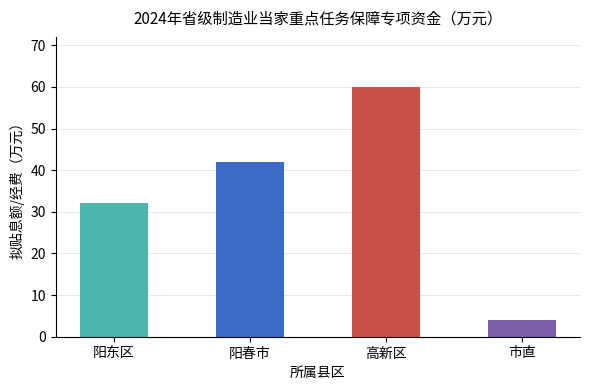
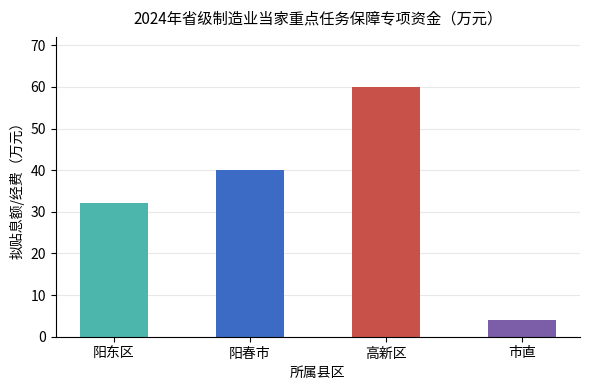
  {
    "阳东区": 32,
-   "阳春市": 42,
+   "阳春市": 40,
    "高新区": 60,
    "市直": 4
  }
